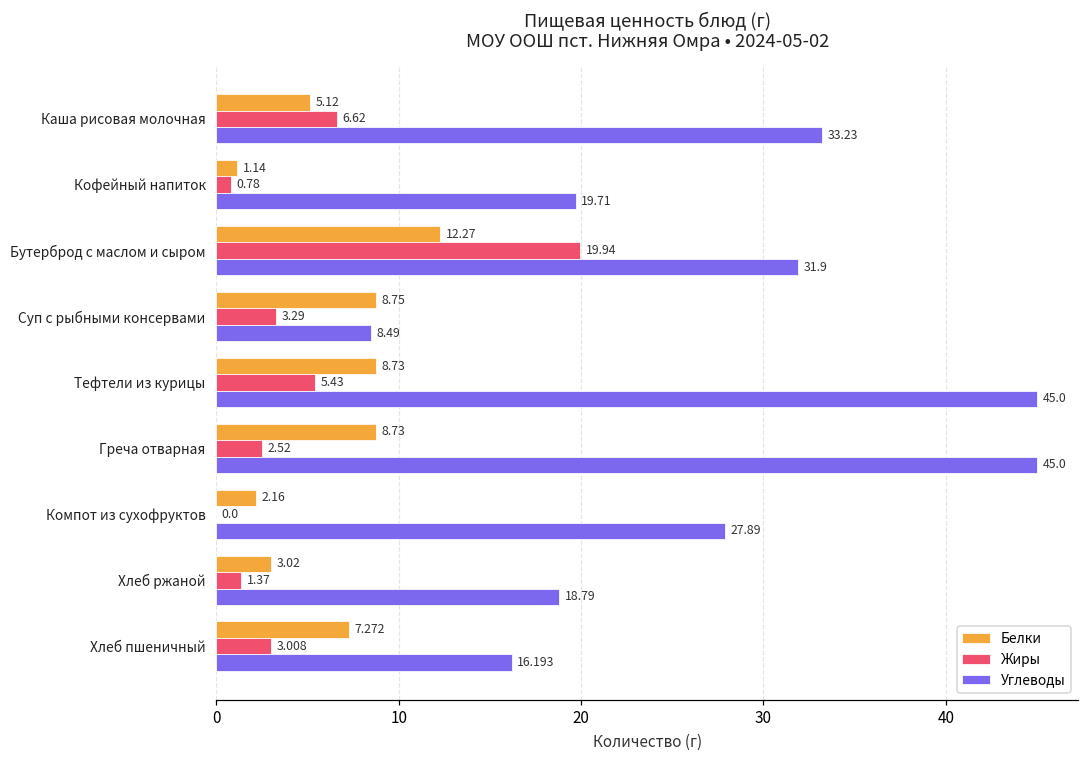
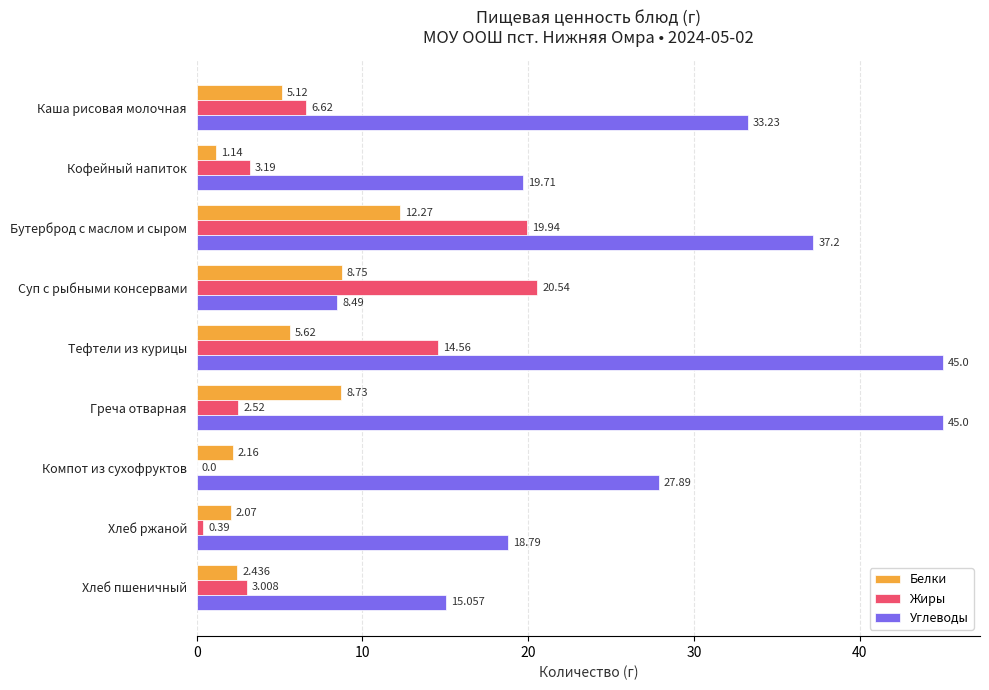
  {
    "Белки": {
      "Каша рисовая молочная": 5.12,
      "Кофейный напиток": 1.14,
      "Бутерброд с маслом и сыром": 12.27,
      "Суп с рыбными консервами": 8.75,
-     "Тефтели из курицы": 8.73,
+     "Тефтели из курицы": 5.62,
      "Греча отварная": 8.73,
      "Компот из сухофруктов": 2.16,
-     "Хлеб ржаной": 3.02,
-     "Хлеб пшеничный": 7.272
+     "Хлеб ржаной": 2.07,
+     "Хлеб пшеничный": 2.436
    },
    "Жиры": {
      "Каша рисовая молочная": 6.62,
-     "Кофейный напиток": 0.78,
+     "Кофейный напиток": 3.19,
      "Бутерброд с маслом и сыром": 19.94,
-     "Суп с рыбными консервами": 3.29,
-     "Тефтели из курицы": 5.43,
+     "Суп с рыбными консервами": 20.54,
+     "Тефтели из курицы": 14.56,
      "Греча отварная": 2.52,
      "Компот из сухофруктов": 0.0,
-     "Хлеб ржаной": 1.37,
+     "Хлеб ржаной": 0.39,
      "Хлеб пшеничный": 3.008
    },
    "Углеводы": {
      "Каша рисовая молочная": 33.23,
      "Кофейный напиток": 19.71,
-     "Бутерброд с маслом и сыром": 31.9,
+     "Бутерброд с маслом и сыром": 37.2,
      "Суп с рыбными консервами": 8.49,
      "Тефтели из курицы": 45.0,
      "Греча отварная": 45.0,
      "Компот из сухофруктов": 27.89,
      "Хлеб ржаной": 18.79,
-     "Хлеб пшеничный": 16.193
+     "Хлеб пшеничный": 15.057
    }
  }
